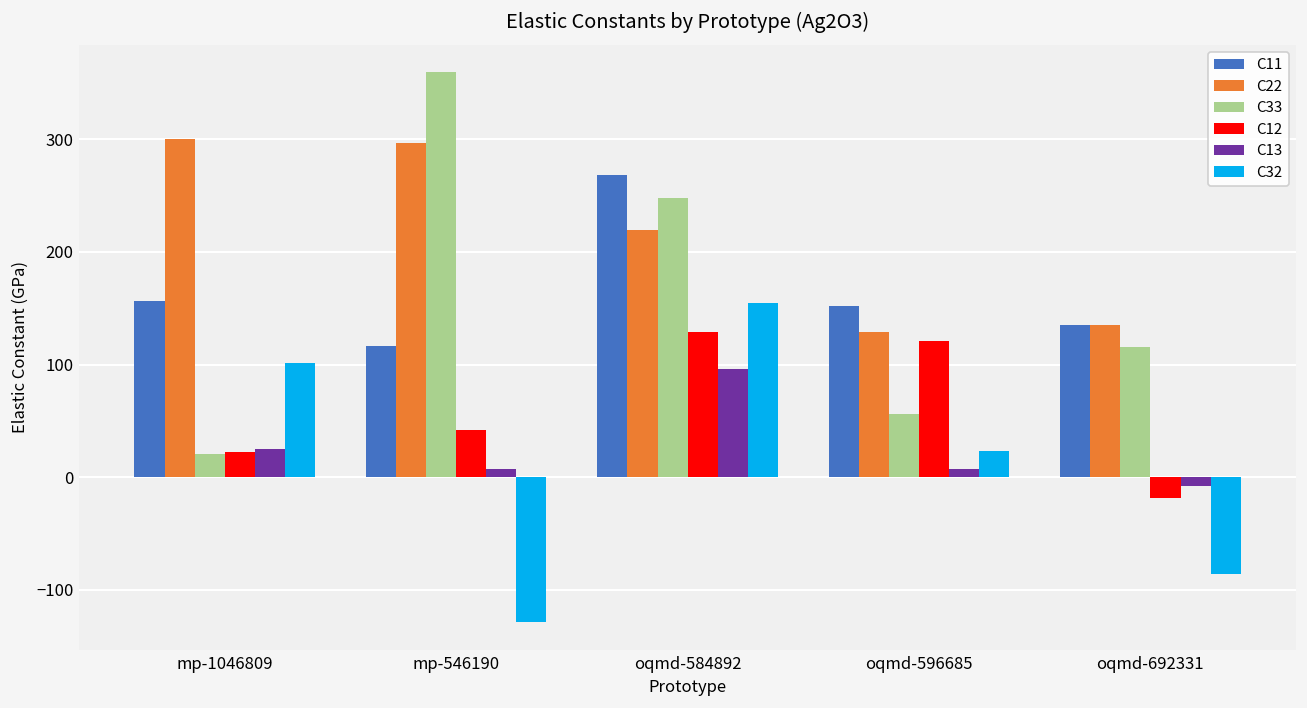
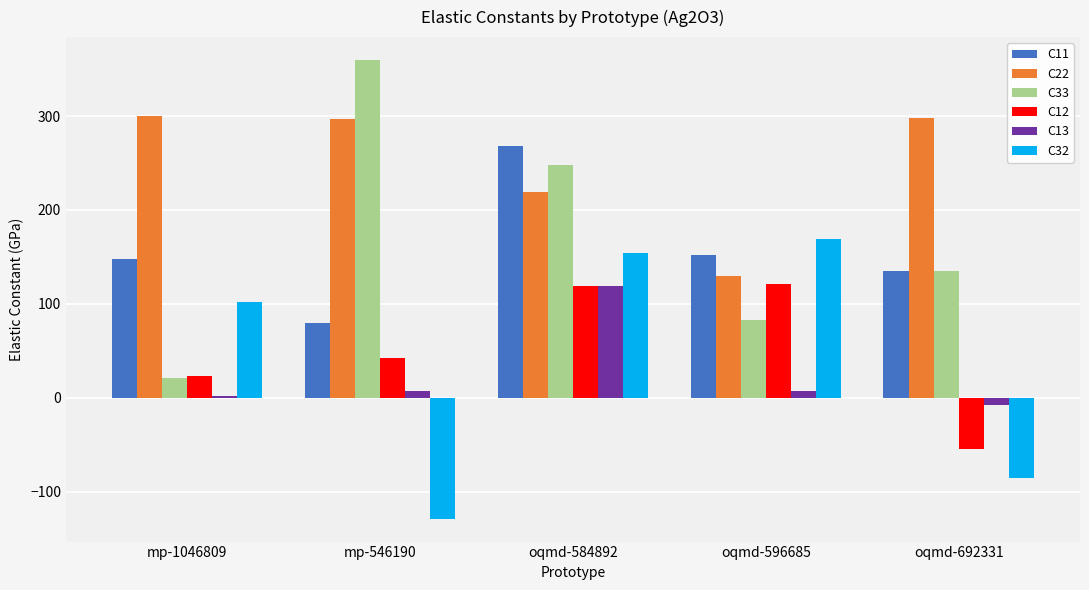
  {
    "C11": {
-     "mp-1046809": 160,
-     "mp-546190": 120,
+     "mp-1046809": 150,
+     "mp-546190": 80,
      "oqmd-584892": 270,
      "oqmd-596685": 150,
      "oqmd-692331": 130
    },
    "C22": {
      "mp-1046809": 300,
      "mp-546190": 300,
      "oqmd-584892": 220,
      "oqmd-596685": 130,
-     "oqmd-692331": 130
+     "oqmd-692331": 300
    },
    "C33": {
      "mp-1046809": 20,
      "mp-546190": 360,
      "oqmd-584892": 250,
-     "oqmd-596685": 60,
-     "oqmd-692331": 120
+     "oqmd-596685": 80,
+     "oqmd-692331": 130
    },
    "C12": {
      "mp-1046809": 20,
      "mp-546190": 40,
-     "oqmd-584892": 130,
+     "oqmd-584892": 120,
      "oqmd-596685": 120,
-     "oqmd-692331": -20
+     "oqmd-692331": -50
    },
    "C13": {
-     "mp-1046809": 20,
+     "mp-1046809": 0,
      "mp-546190": 10,
-     "oqmd-584892": 100,
+     "oqmd-584892": 120,
      "oqmd-596685": 10,
      "oqmd-692331": -10
    },
    "C32": {
      "mp-1046809": 100,
      "mp-546190": -130,
      "oqmd-584892": 150,
-     "oqmd-596685": 20,
+     "oqmd-596685": 170,
      "oqmd-692331": -90
    }
  }
